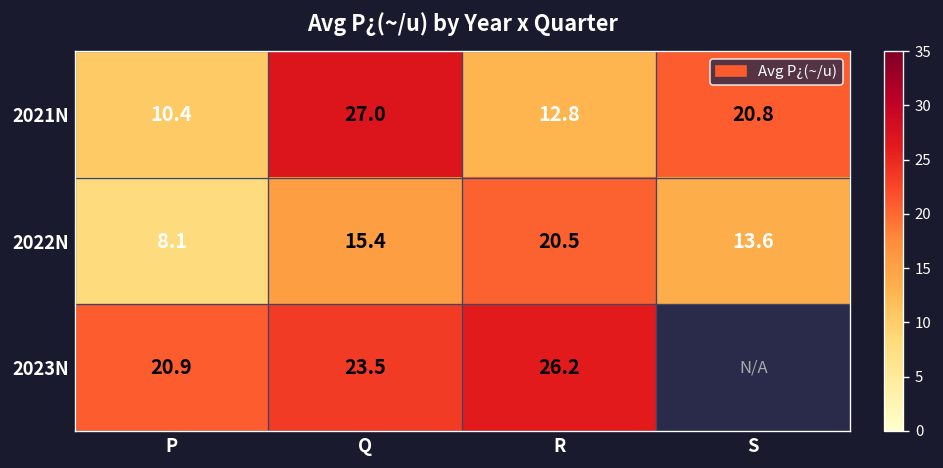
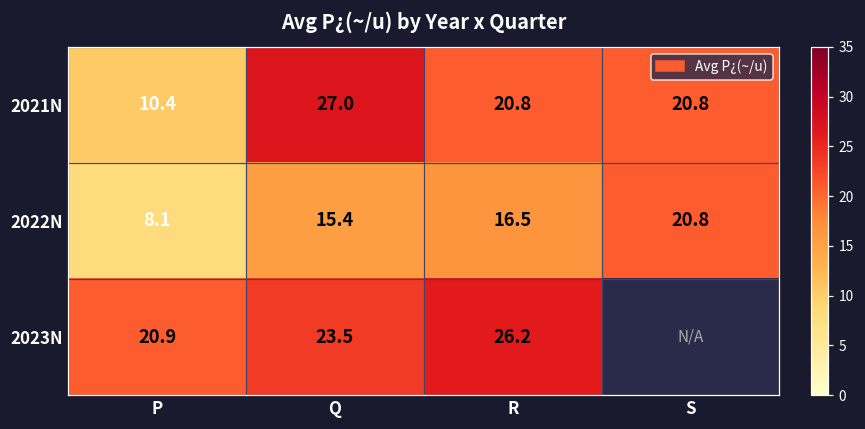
  {
    "2021N": {
      "P": 10.4,
      "Q": 27.0,
-     "R": 12.8,
+     "R": 20.8,
      "S": 20.8
    },
    "2022N": {
      "P": 8.1,
      "Q": 15.4,
-     "R": 20.5,
-     "S": 13.6
+     "R": 16.5,
+     "S": 20.8
    },
    "2023N": {
      "P": 20.9,
      "Q": 23.5,
      "R": 26.2
    }
  }
